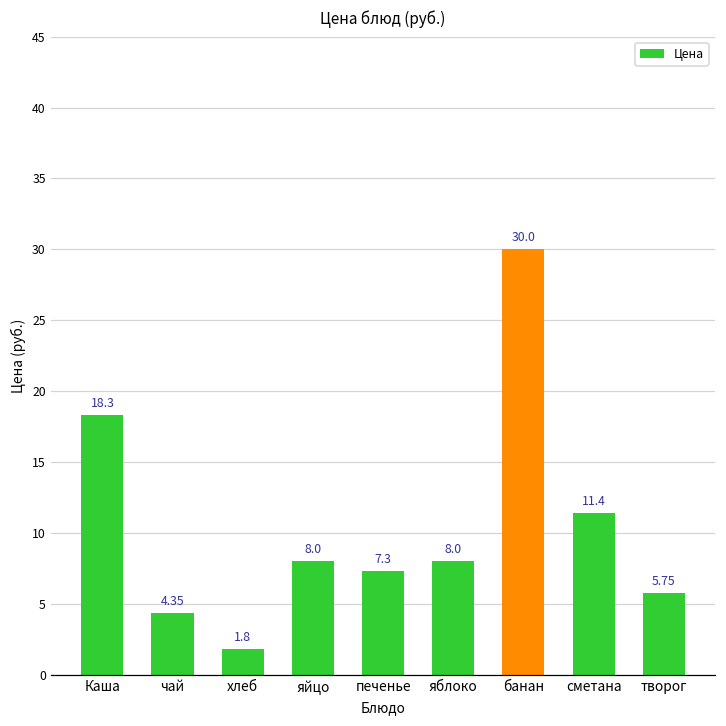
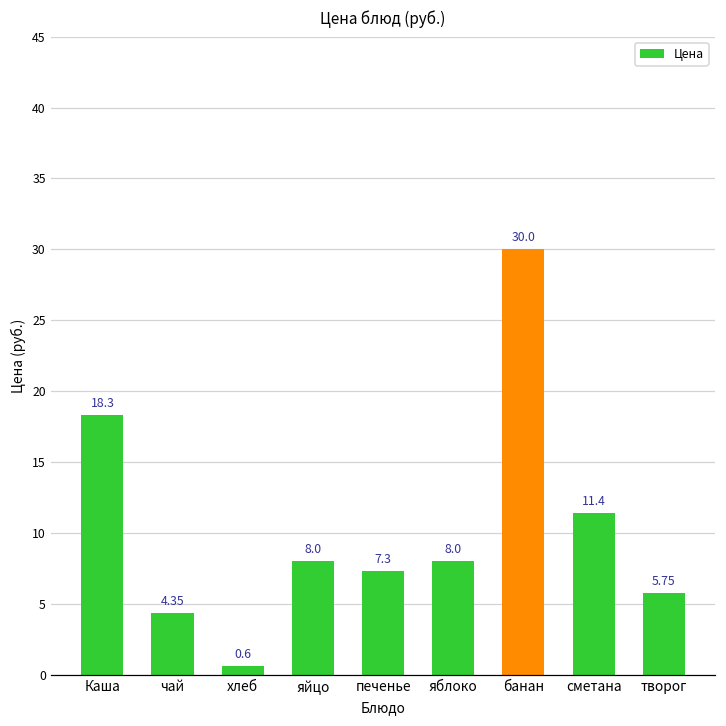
  {
    "Каша": 18.3,
    "чай": 4.35,
-   "хлеб": 1.8,
+   "хлеб": 0.6,
    "яйцо": 8.0,
    "печенье": 7.3,
    "яблоко": 8.0,
    "банан": 30.0,
    "сметана": 11.4,
    "творог": 5.75
  }
